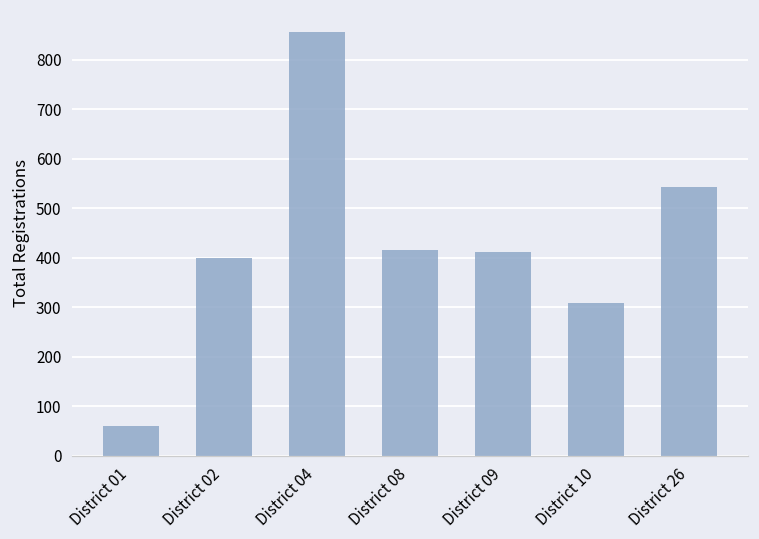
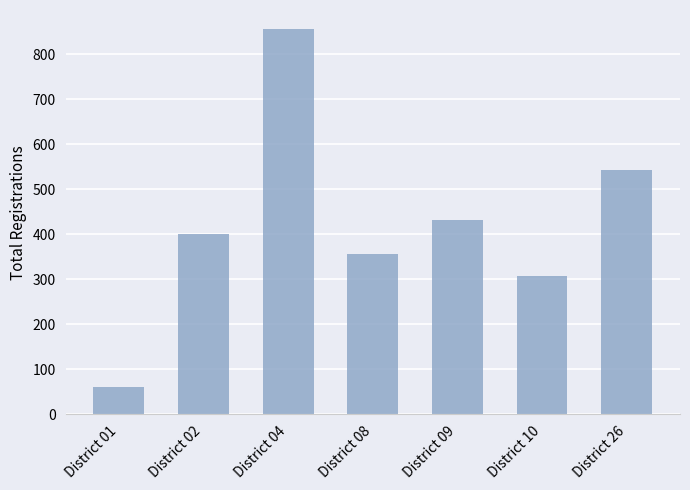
  {
    "District 01": 60,
    "District 02": 400,
    "District 04": 860,
-   "District 08": 420,
-   "District 09": 410,
+   "District 08": 360,
+   "District 09": 430,
    "District 10": 310,
    "District 26": 540
  }
